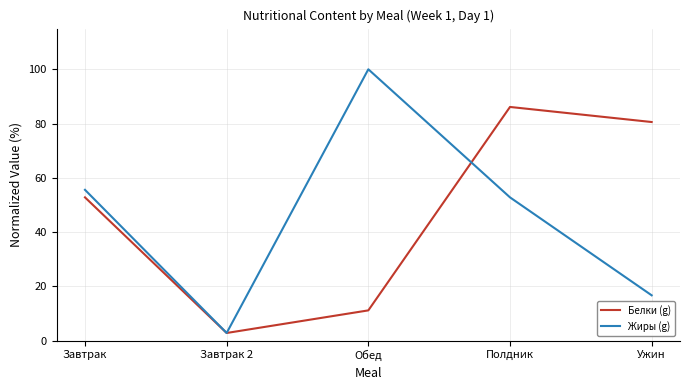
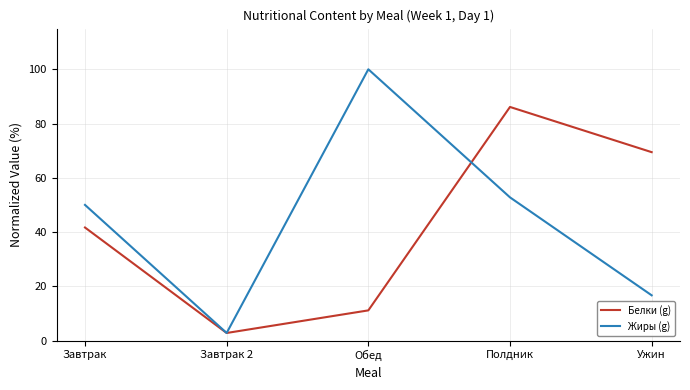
  {
    "Белки (g)": {
-     "Завтрак": 53,
+     "Завтрак": 42,
      "Обед": 11,
      "Полдник": 86,
-     "Ужин": 81
+     "Ужин": 69
    },
    "Жиры (g)": {
-     "Завтрак": 56,
+     "Завтрак": 50,
      "Обед": 100,
      "Полдник": 53,
      "Ужин": 17
    }
  }
